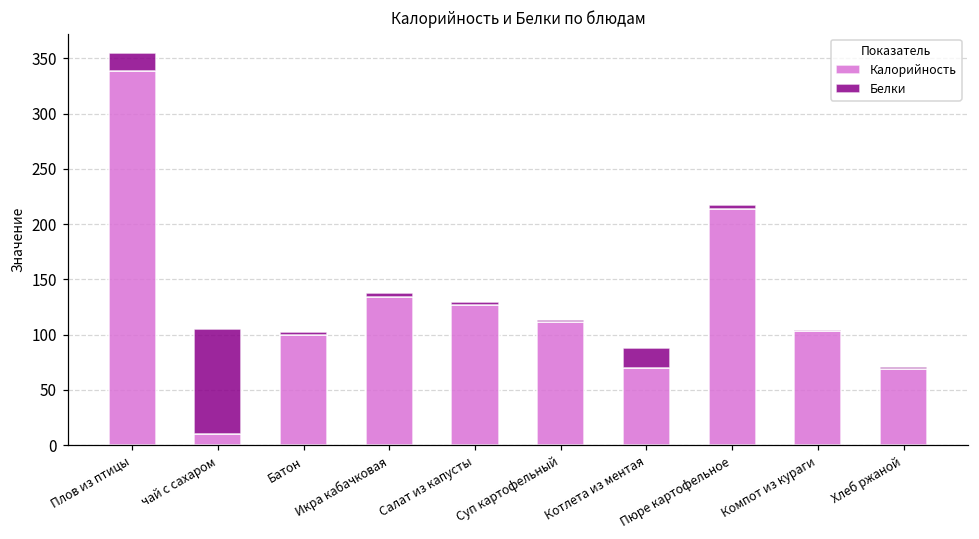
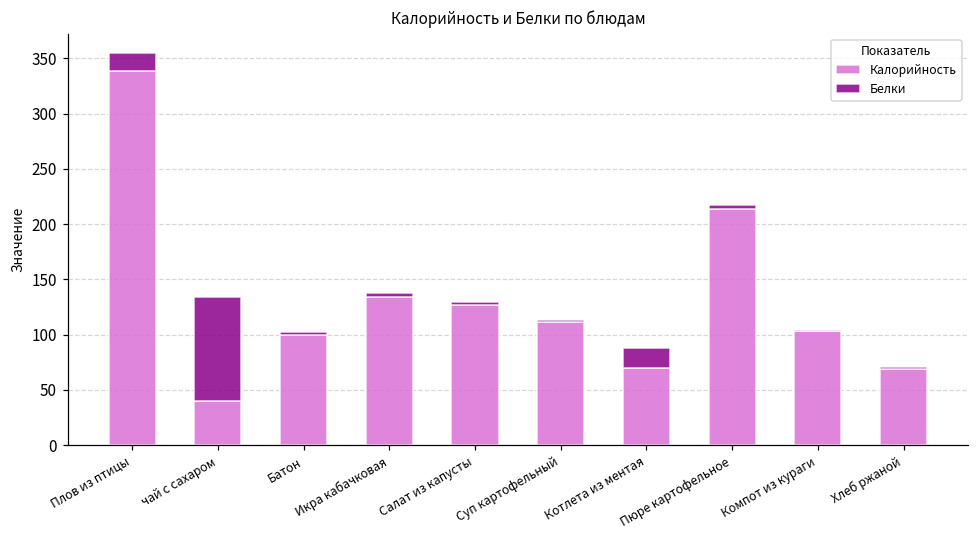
  {
    "Калорийность": {
      "Плов из птицы": 339,
-     "чай с сахаром": 10,
+     "чай с сахаром": 40,
      "Батон": 99,
      "Икра кабачковая": 134,
      "Салат из капусты": 127,
      "Суп картофельный": 111,
      "Котлета из ментая": 70,
      "Пюре картофельное": 214,
      "Компот из кураги": 103,
      "Хлеб ржаной": 69
    },
    "Белки": {
      "Плов из птицы": 16,
      "чай с сахаром": 94,
      "Батон": 3,
      "Икра кабачковая": 4,
      "Салат из капусты": 3,
      "Котлета из ментая": 18,
      "Пюре картофельное": 3
    }
  }
